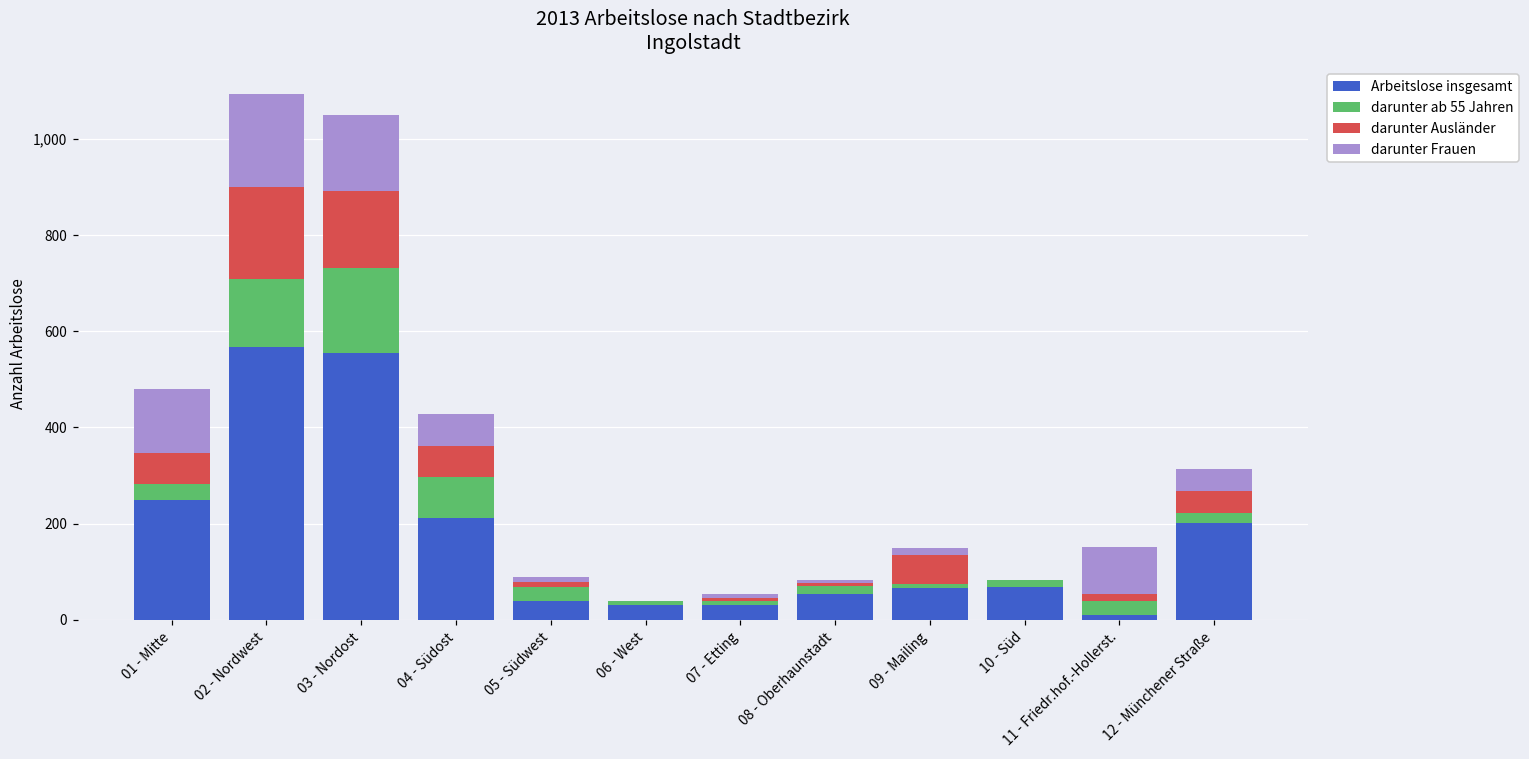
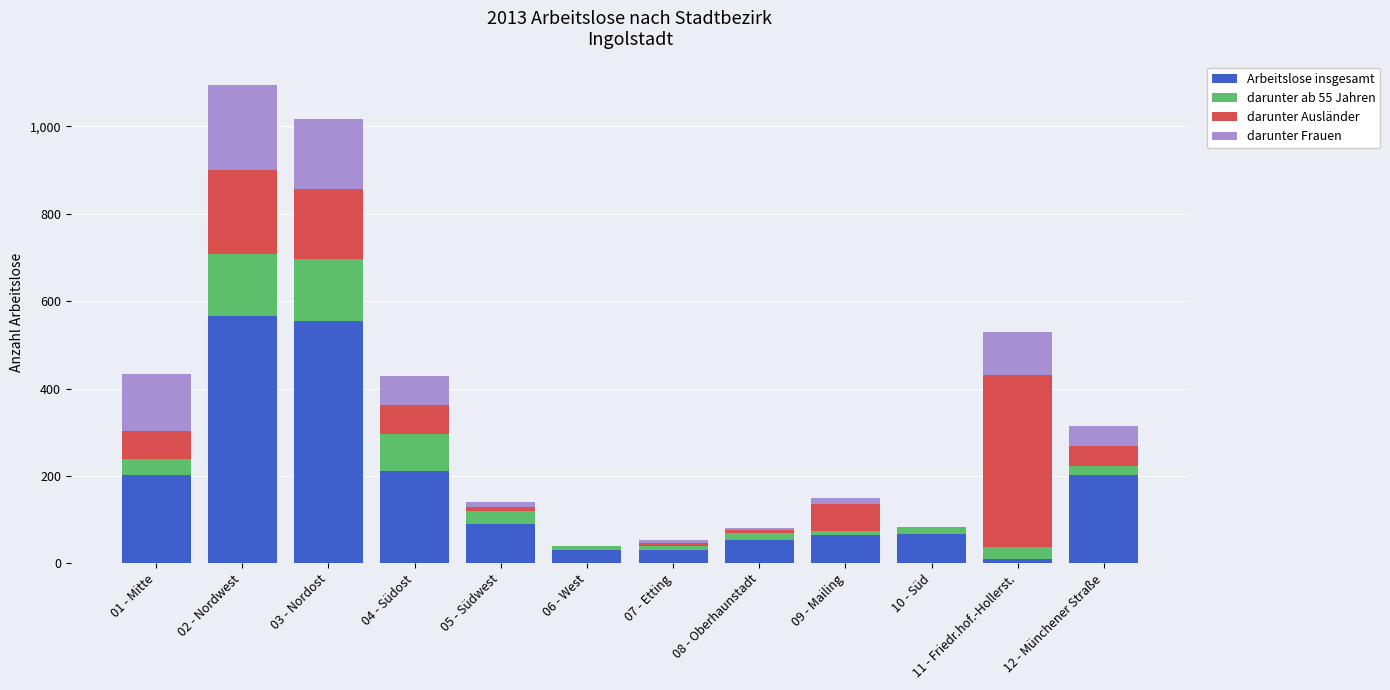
  {
    "Arbeitslose insgesamt": {
-     "01 - Mitte": 250,
+     "01 - Mitte": 200,
      "02 - Nordwest": 570,
      "03 - Nordost": 560,
      "04 - Südost": 210,
-     "05 - Südwest": 40,
+     "05 - Südwest": 90,
      "06 - West": 30,
      "07 - Etting": 30,
      "08 - Oberhaunstadt": 50,
      "09 - Mailing": 70,
      "10 - Süd": 70,
      "11 - Friedr.hof.-Hollerst.": 10,
      "12 - Münchener Straße": 200
    },
    "darunter ab 55 Jahren": {
      "01 - Mitte": 40,
      "02 - Nordwest": 140,
-     "03 - Nordost": 180,
+     "03 - Nordost": 140,
      "04 - Südost": 90,
      "05 - Südwest": 30,
      "06 - West": 10,
      "07 - Etting": 10,
      "08 - Oberhaunstadt": 20,
      "09 - Mailing": 10,
      "10 - Süd": 20,
      "11 - Friedr.hof.-Hollerst.": 30,
      "12 - Münchener Straße": 20
    },
    "darunter Ausländer": {
      "01 - Mitte": 60,
      "02 - Nordwest": 190,
      "03 - Nordost": 160,
      "04 - Südost": 70,
      "05 - Südwest": 10,
      "06 - West": 0,
      "07 - Etting": 10,
      "08 - Oberhaunstadt": 10,
      "09 - Mailing": 60,
      "10 - Süd": 0,
-     "11 - Friedr.hof.-Hollerst.": 20,
+     "11 - Friedr.hof.-Hollerst.": 390,
      "12 - Münchener Straße": 50
    },
    "darunter Frauen": {
      "01 - Mitte": 130,
      "02 - Nordwest": 190,
      "03 - Nordost": 160,
      "04 - Südost": 70,
      "05 - Südwest": 10,
      "06 - West": 0,
      "07 - Etting": 10,
      "08 - Oberhaunstadt": 10,
      "09 - Mailing": 10,
      "10 - Süd": 0,
      "11 - Friedr.hof.-Hollerst.": 100,
      "12 - Münchener Straße": 50
    }
  }
